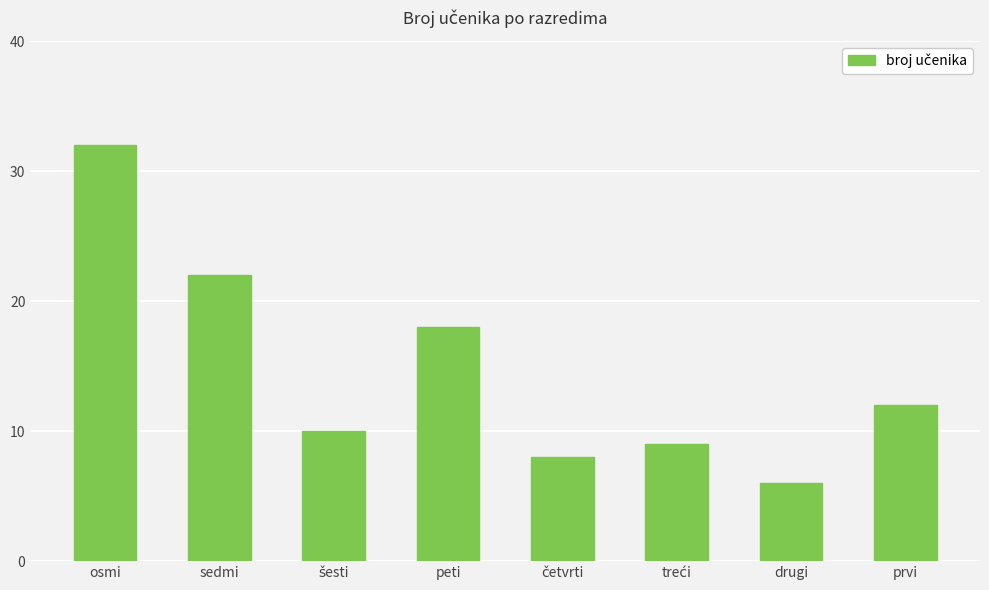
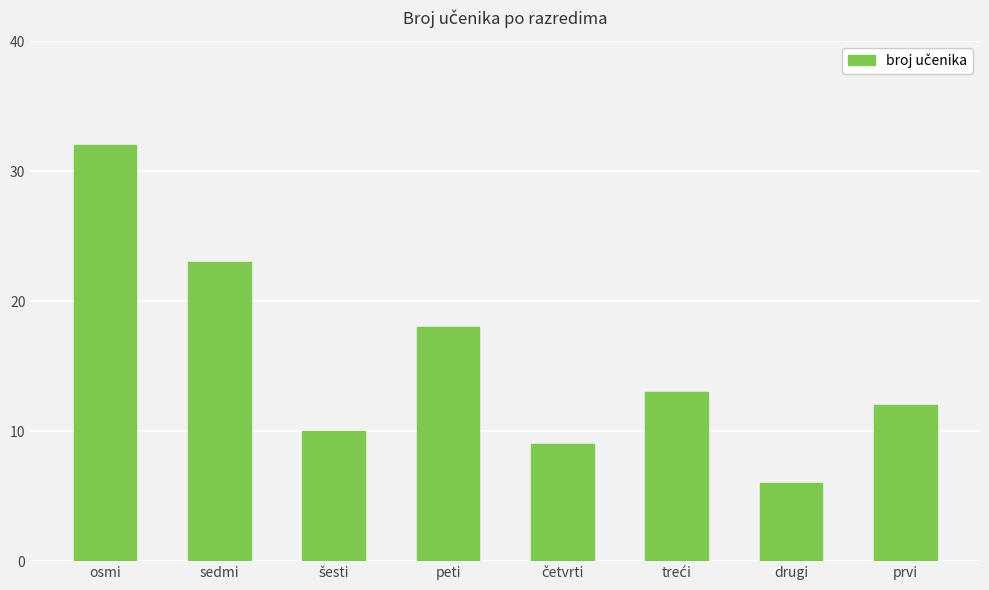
  {
    "osmi": 32,
-   "sedmi": 22,
+   "sedmi": 23,
    "šesti": 10,
    "peti": 18,
-   "četvrti": 8,
-   "treći": 9,
+   "četvrti": 9,
+   "treći": 13,
    "drugi": 6,
    "prvi": 12
  }
